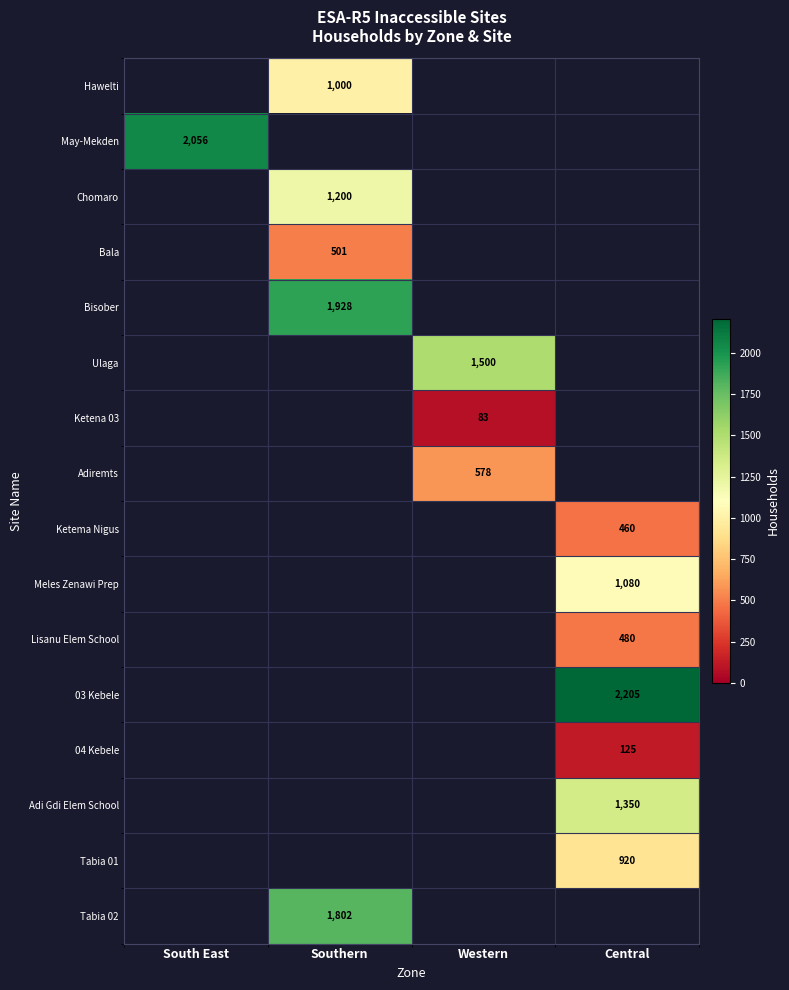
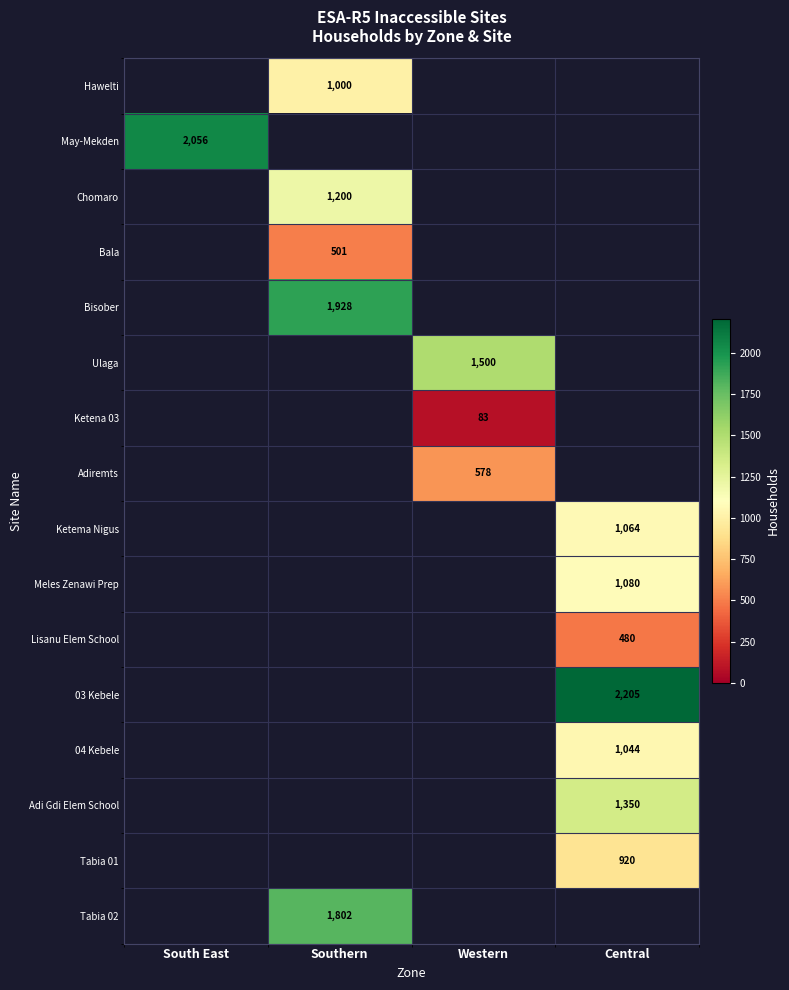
  {
    "Hawelti": {
      "Southern": "1,000"
    },
    "May-Mekden": {
      "South East": "2,056"
    },
    "Chomaro": {
      "Southern": "1,200"
    },
    "Bala": {
      "Southern": "501"
    },
    "Bisober": {
      "Southern": "1,928"
    },
    "Ulaga": {
      "Western": "1,500"
    },
    "Ketena 03": {
      "Western": "83"
    },
    "Adiremts": {
      "Western": "578"
    },
    "Ketema Nigus": {
-     "Central": "460"
+     "Central": "1,064"
    },
    "Meles Zenawi Prep": {
      "Central": "1,080"
    },
    "Lisanu Elem School": {
      "Central": "480"
    },
    "03 Kebele": {
      "Central": "2,205"
    },
    "04 Kebele": {
-     "Central": "125"
+     "Central": "1,044"
    },
    "Adi Gdi Elem School": {
      "Central": "1,350"
    },
    "Tabia 01": {
      "Central": "920"
    },
    "Tabia 02": {
      "Southern": "1,802"
    }
  }
